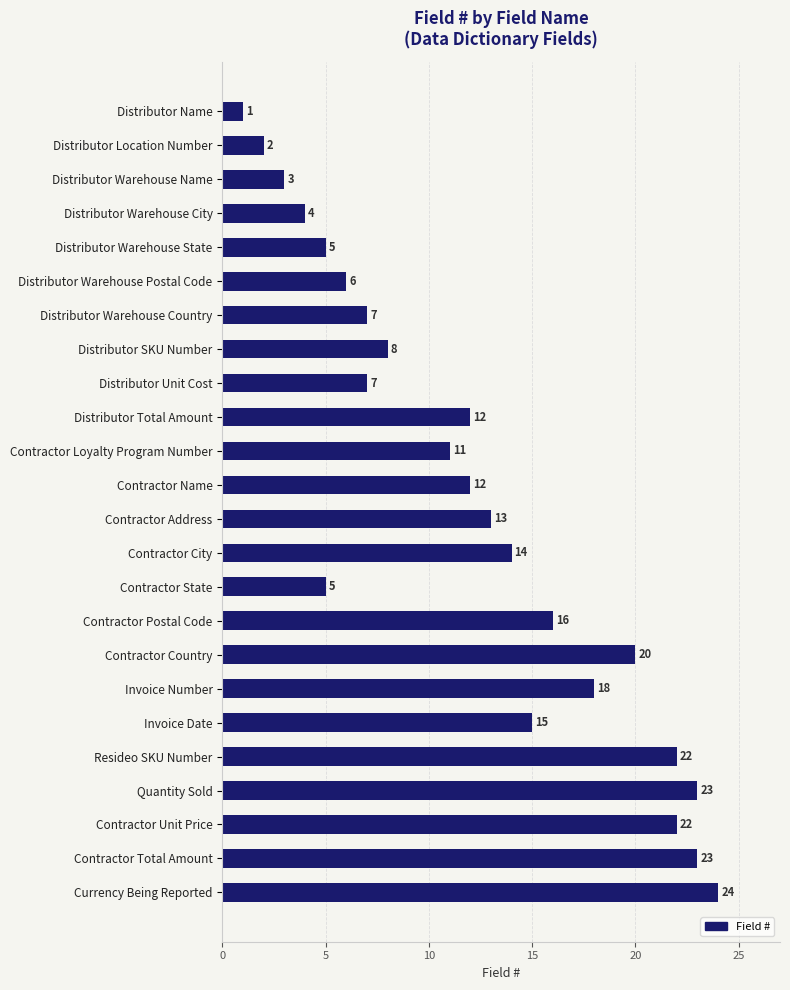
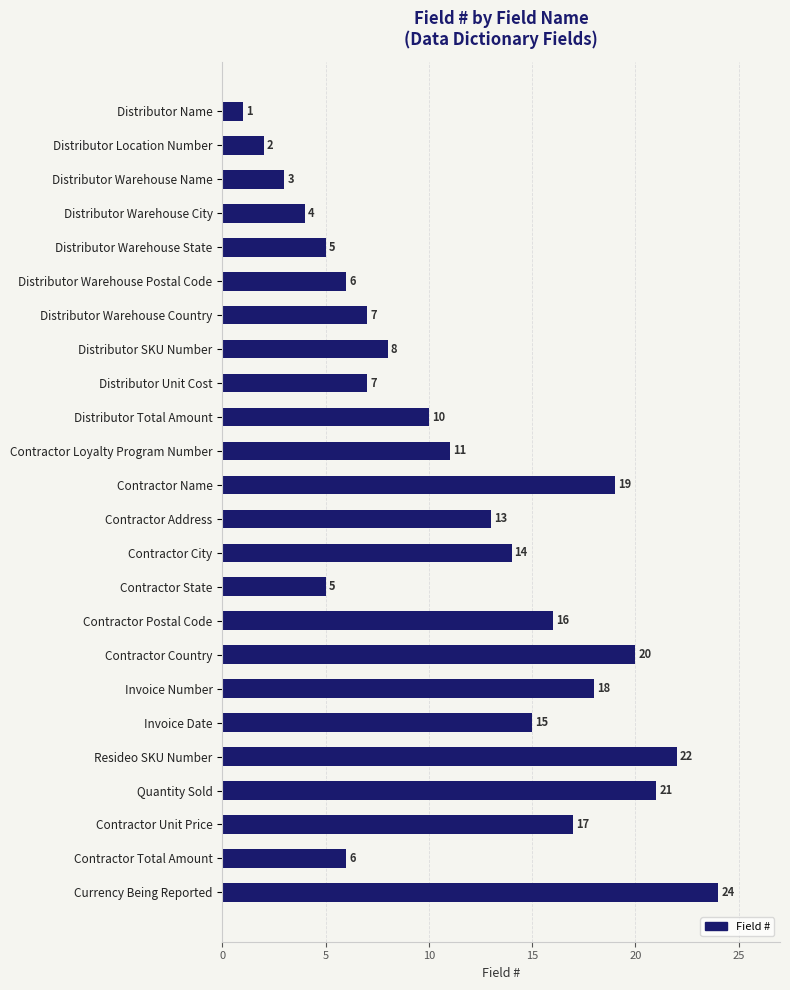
  {
    "Distributor Name": 1,
    "Distributor Location Number": 2,
    "Distributor Warehouse Name": 3,
    "Distributor Warehouse City": 4,
    "Distributor Warehouse State": 5,
    "Distributor Warehouse Postal Code": 6,
    "Distributor Warehouse Country": 7,
    "Distributor SKU Number": 8,
    "Distributor Unit Cost": 7,
-   "Distributor Total Amount": 12,
+   "Distributor Total Amount": 10,
    "Contractor Loyalty Program Number": 11,
-   "Contractor Name": 12,
+   "Contractor Name": 19,
    "Contractor Address": 13,
    "Contractor City": 14,
    "Contractor State": 5,
    "Contractor Postal Code": 16,
    "Contractor Country": 20,
    "Invoice Number": 18,
    "Invoice Date": 15,
    "Resideo SKU Number": 22,
-   "Quantity Sold": 23,
-   "Contractor Unit Price": 22,
-   "Contractor Total Amount": 23,
+   "Quantity Sold": 21,
+   "Contractor Unit Price": 17,
+   "Contractor Total Amount": 6,
    "Currency Being Reported": 24
  }
